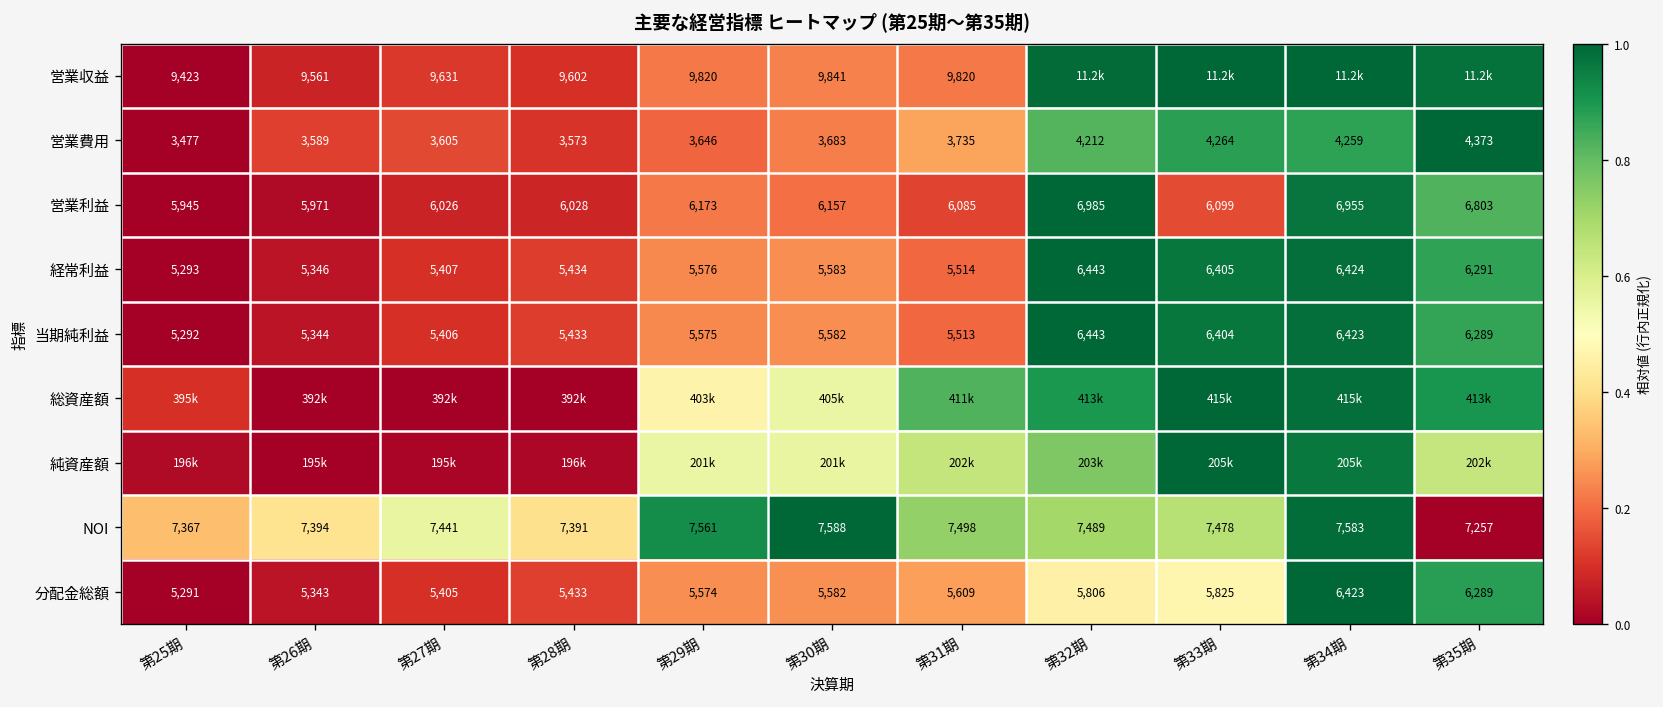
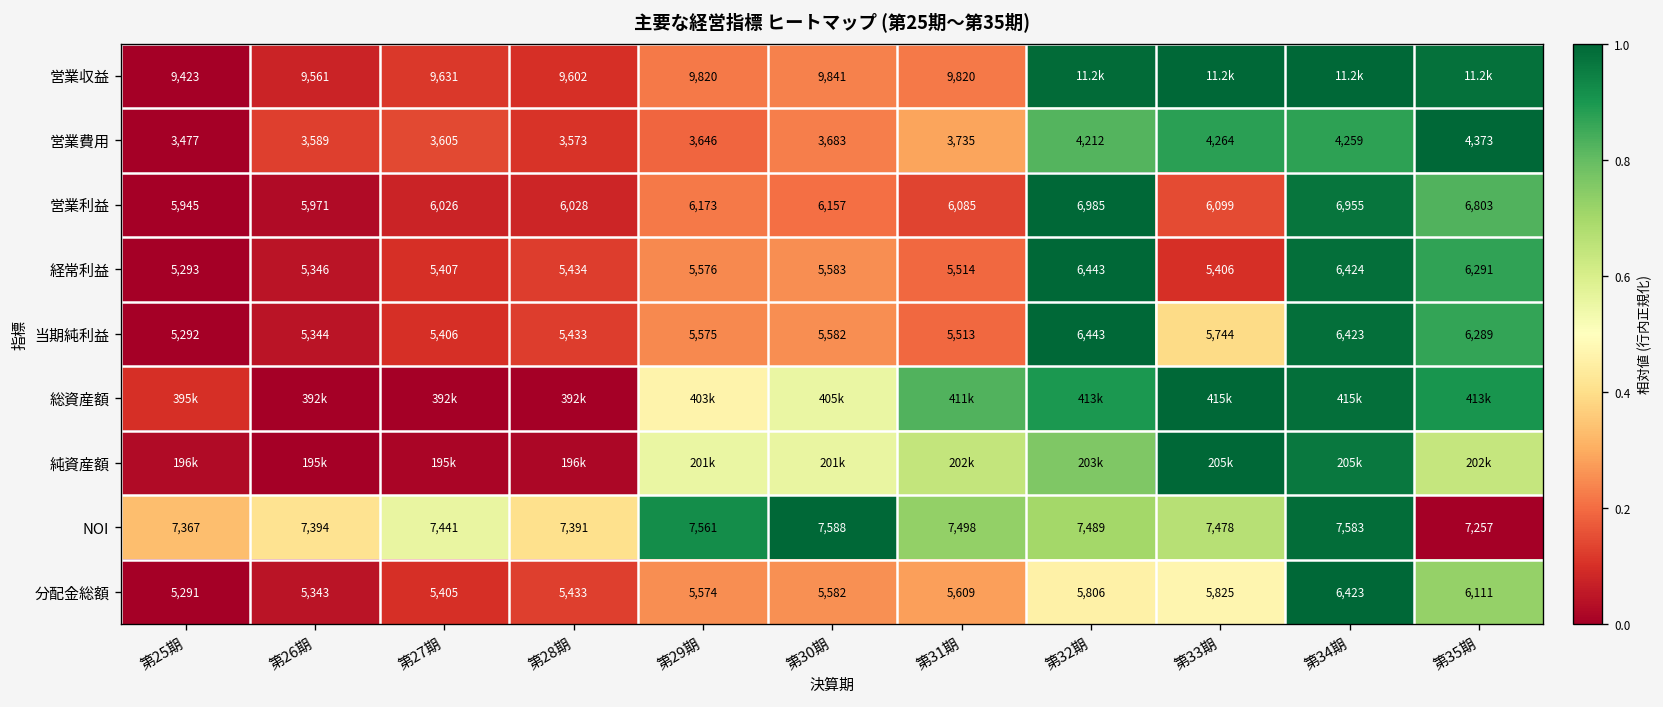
  {
    "営業収益": {
      "第25期": "9,423",
      "第26期": "9,561",
      "第27期": "9,631",
      "第28期": "9,602",
      "第29期": "9,820",
      "第30期": "9,841",
      "第31期": "9,820",
      "第32期": "11.2k",
      "第33期": "11.2k",
      "第34期": "11.2k",
      "第35期": "11.2k"
    },
    "営業費用": {
      "第25期": "3,477",
      "第26期": "3,589",
      "第27期": "3,605",
      "第28期": "3,573",
      "第29期": "3,646",
      "第30期": "3,683",
      "第31期": "3,735",
      "第32期": "4,212",
      "第33期": "4,264",
      "第34期": "4,259",
      "第35期": "4,373"
    },
    "営業利益": {
      "第25期": "5,945",
      "第26期": "5,971",
      "第27期": "6,026",
      "第28期": "6,028",
      "第29期": "6,173",
      "第30期": "6,157",
      "第31期": "6,085",
      "第32期": "6,985",
      "第33期": "6,099",
      "第34期": "6,955",
      "第35期": "6,803"
    },
    "経常利益": {
      "第25期": "5,293",
      "第26期": "5,346",
      "第27期": "5,407",
      "第28期": "5,434",
      "第29期": "5,576",
      "第30期": "5,583",
      "第31期": "5,514",
      "第32期": "6,443",
-     "第33期": "6,405",
+     "第33期": "5,406",
      "第34期": "6,424",
      "第35期": "6,291"
    },
    "当期純利益": {
      "第25期": "5,292",
      "第26期": "5,344",
      "第27期": "5,406",
      "第28期": "5,433",
      "第29期": "5,575",
      "第30期": "5,582",
      "第31期": "5,513",
      "第32期": "6,443",
-     "第33期": "6,404",
+     "第33期": "5,744",
      "第34期": "6,423",
      "第35期": "6,289"
    },
    "総資産額": {
      "第25期": "395k",
      "第26期": "392k",
      "第27期": "392k",
      "第28期": "392k",
      "第29期": "403k",
      "第30期": "405k",
      "第31期": "411k",
      "第32期": "413k",
      "第33期": "415k",
      "第34期": "415k",
      "第35期": "413k"
    },
    "純資産額": {
      "第25期": "196k",
      "第26期": "195k",
      "第27期": "195k",
      "第28期": "196k",
      "第29期": "201k",
      "第30期": "201k",
      "第31期": "202k",
      "第32期": "203k",
      "第33期": "205k",
      "第34期": "205k",
      "第35期": "202k"
    },
    "NOI": {
      "第25期": "7,367",
      "第26期": "7,394",
      "第27期": "7,441",
      "第28期": "7,391",
      "第29期": "7,561",
      "第30期": "7,588",
      "第31期": "7,498",
      "第32期": "7,489",
      "第33期": "7,478",
      "第34期": "7,583",
      "第35期": "7,257"
    },
    "分配金総額": {
      "第25期": "5,291",
      "第26期": "5,343",
      "第27期": "5,405",
      "第28期": "5,433",
      "第29期": "5,574",
      "第30期": "5,582",
      "第31期": "5,609",
      "第32期": "5,806",
      "第33期": "5,825",
      "第34期": "6,423",
-     "第35期": "6,289"
+     "第35期": "6,111"
    }
  }
